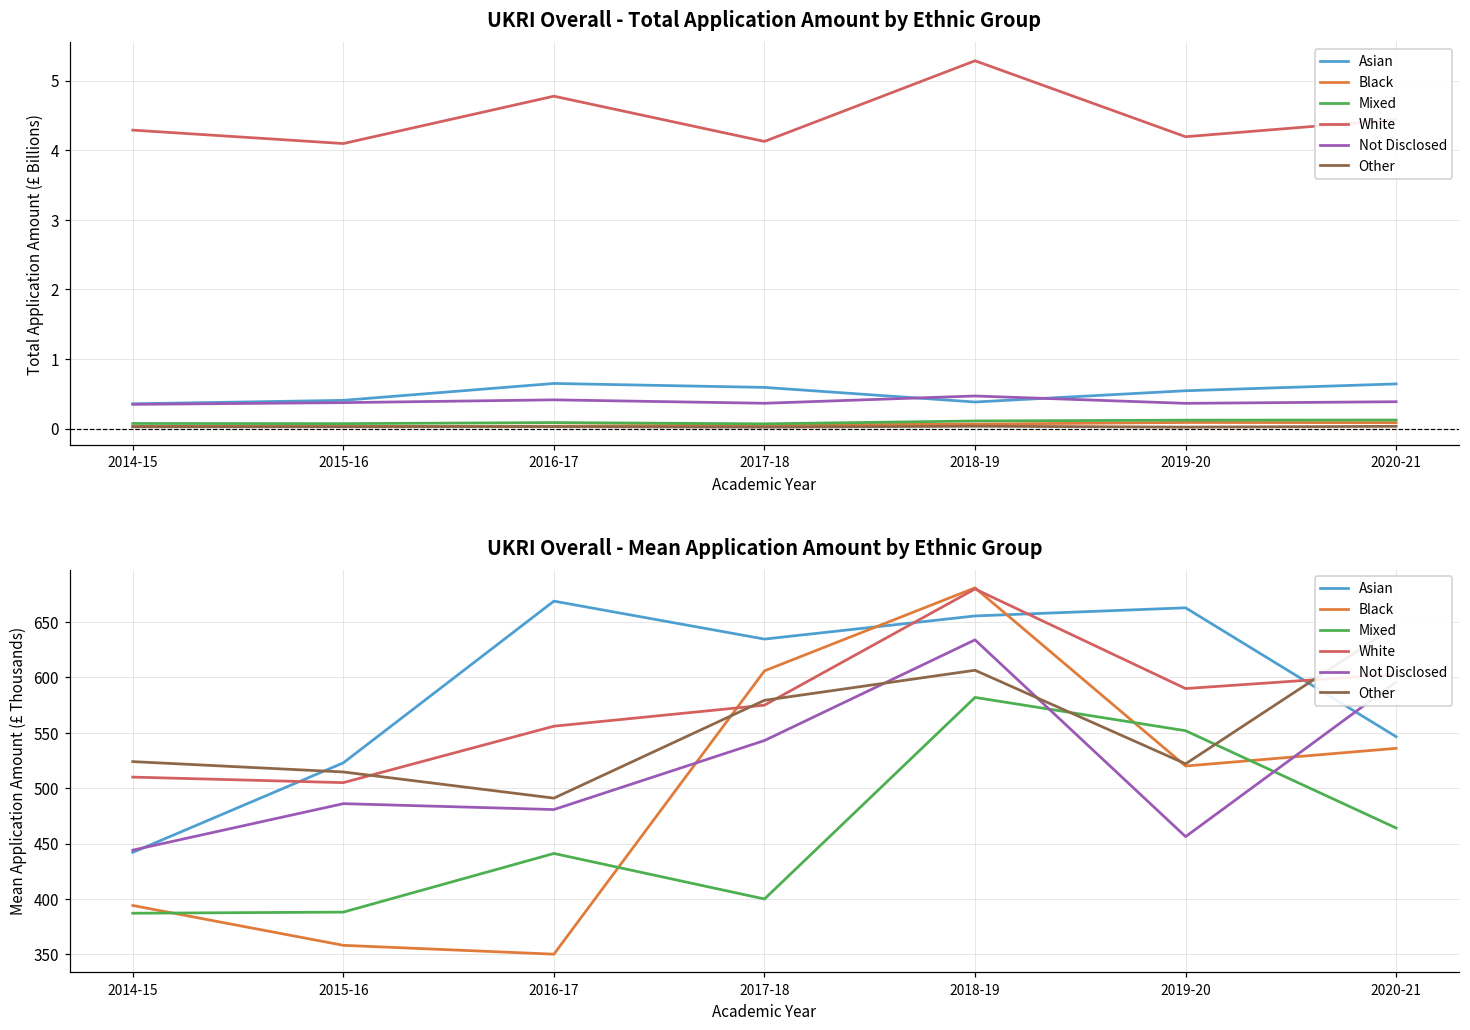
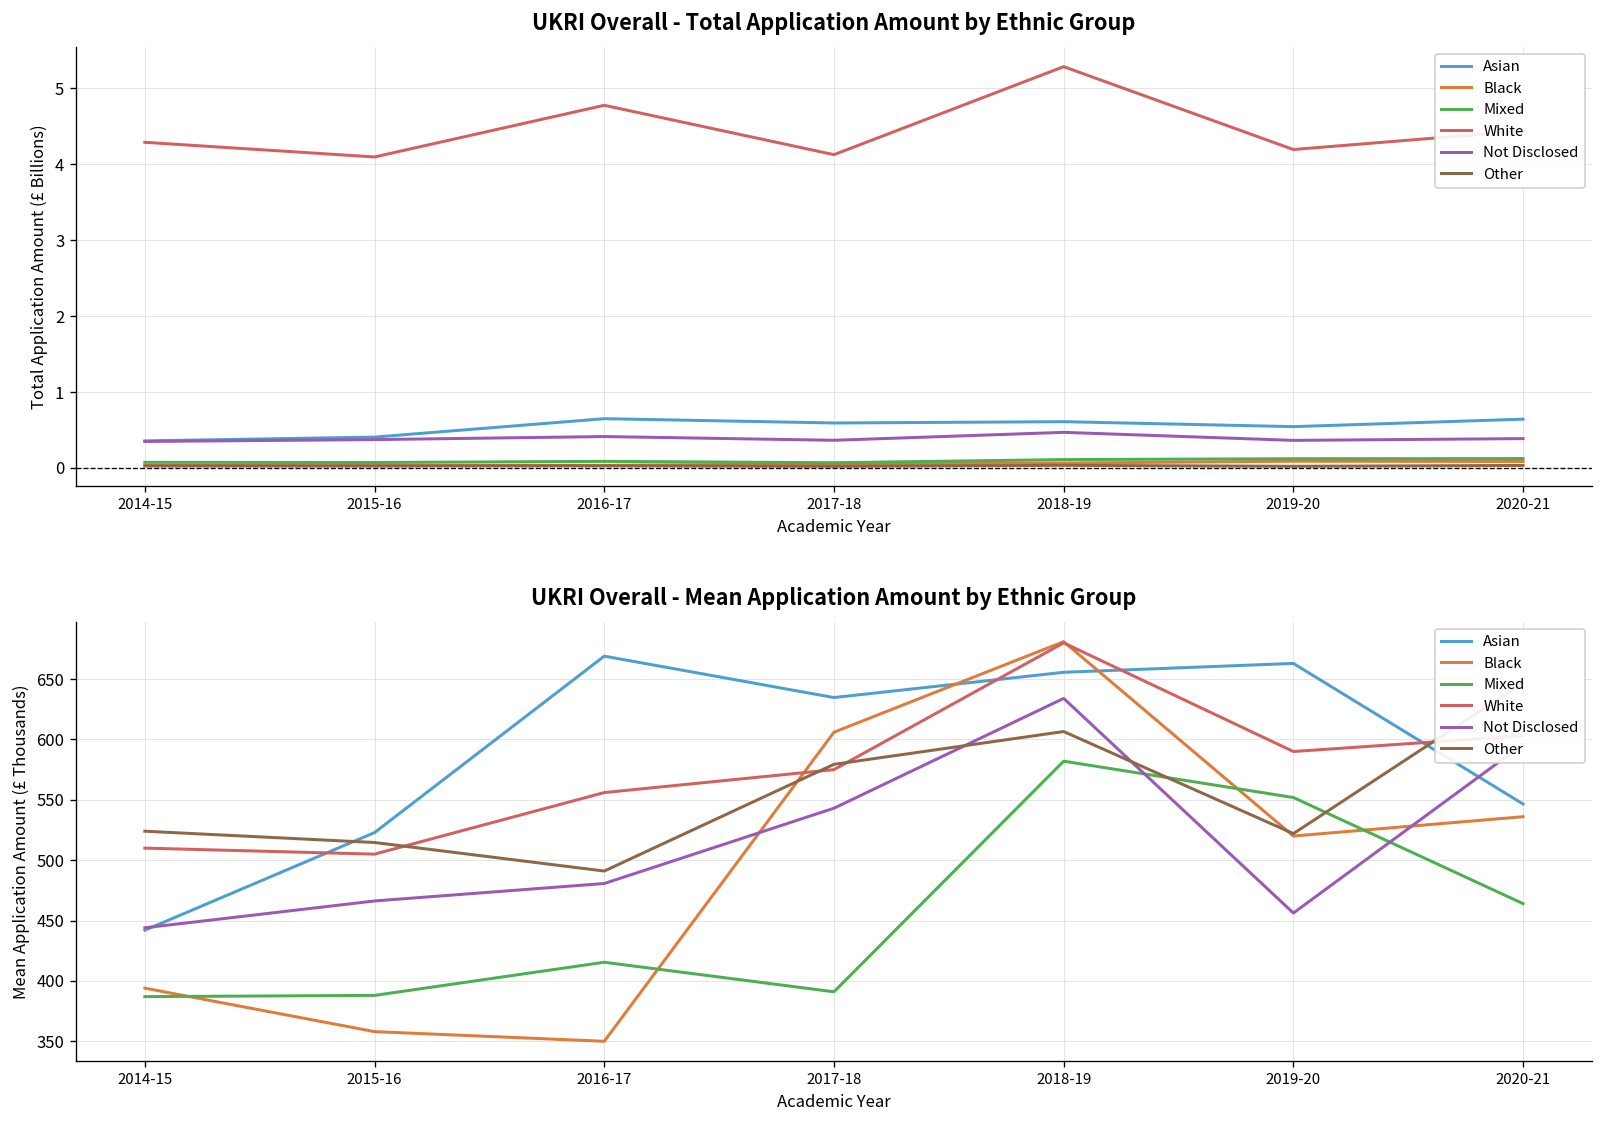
  {
    "UKRI Overall - Total Application Amount by Ethnic Group": {
      "Asian": {
        "2016-17": 0.6,
        "2017-18": 0.6,
-       "2018-19": 0.4,
+       "2018-19": 0.6,
        "2019-20": 0.5,
        "2020-21": 0.6
      },
      "Mixed": {
        "2014-15": 0.1,
        "2015-16": 0.1,
        "2016-17": 0.1,
        "2018-19": 0.1
      },
      "Not Disclosed": {
        "2016-17": 0.4,
        "2017-18": 0.4,
        "2018-19": 0.5,
        "2019-20": 0.4,
        "2020-21": 0.4
      },
      "Other": {
        "2019-20": 0.0,
        "2020-21": 0.0
      }
    },
    "UKRI Overall - Mean Application Amount by Ethnic Group": {
      "Asian": {
        "2015-16": 523,
        "2016-17": 669,
        "2017-18": 635,
        "2018-19": 656,
        "2019-20": 663,
        "2020-21": 547
      },
      "Mixed": {
        "2014-15": 387,
        "2015-16": 388,
-       "2016-17": 441,
-       "2017-18": 400,
+       "2016-17": 415,
+       "2017-18": 391,
        "2018-19": 582,
        "2019-20": 552,
        "2020-21": 464
      },
      "Not Disclosed": {
-       "2015-16": 486,
+       "2015-16": 466,
        "2016-17": 481,
        "2017-18": 543,
        "2018-19": 634,
        "2019-20": 456
      },
      "Other": {
        "2014-15": 524,
        "2015-16": 515,
        "2016-17": 491,
        "2017-18": 579,
        "2018-19": 607
      }
    }
  }
